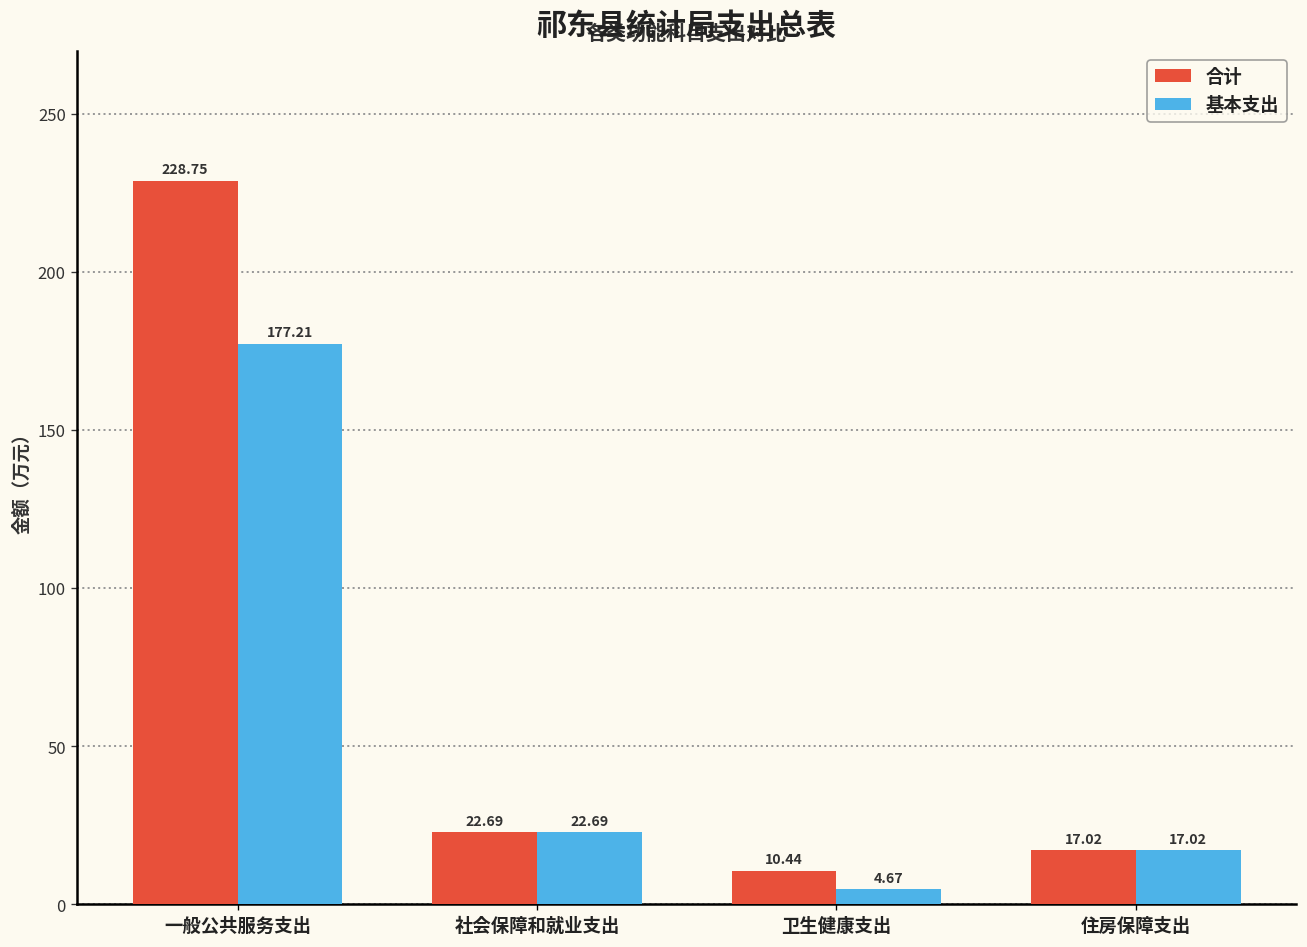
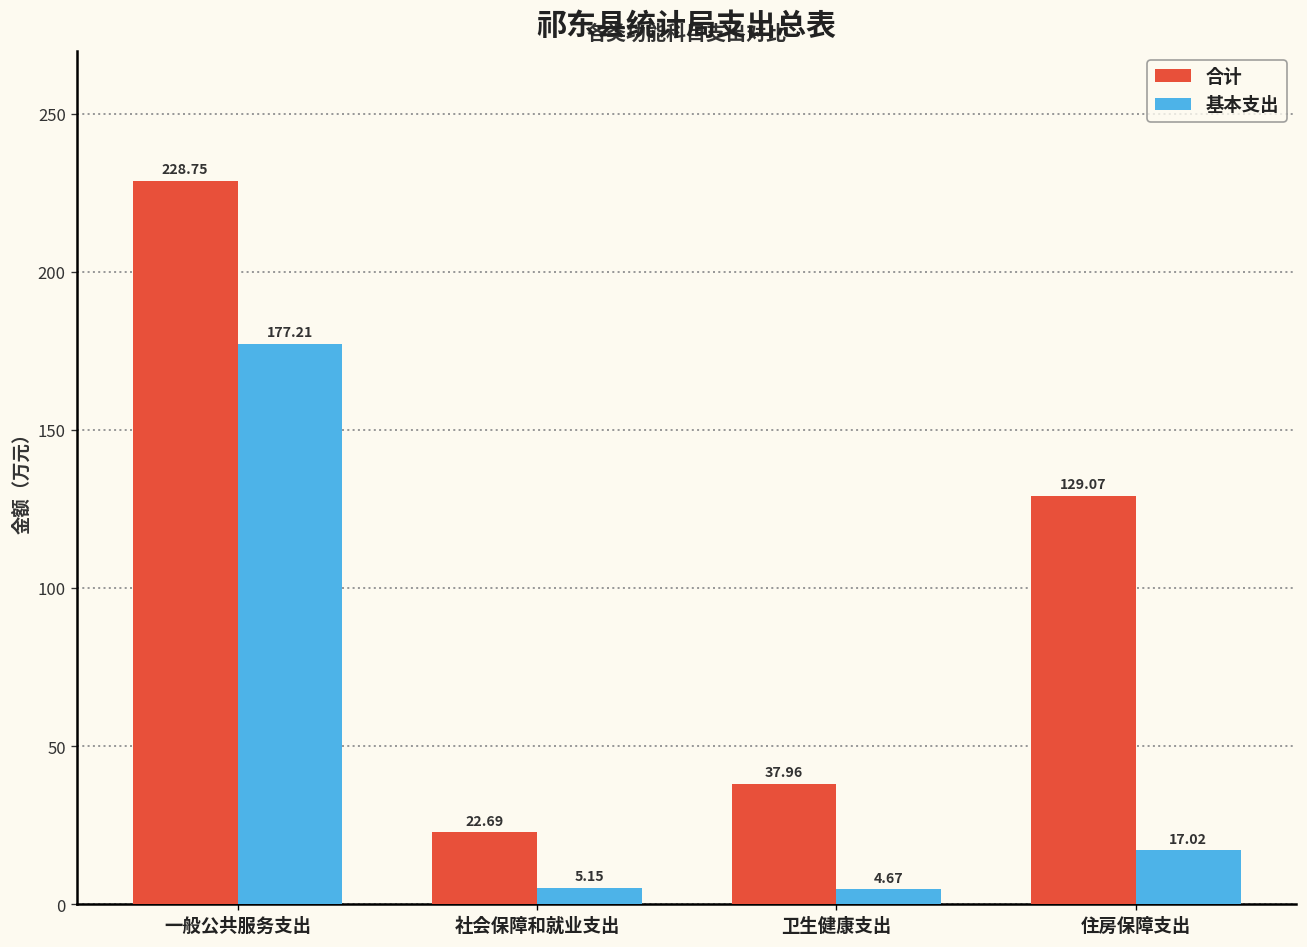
  {
    "合计": {
      "一般公共服务支出": 228.75,
      "社会保障和就业支出": 22.69,
-     "卫生健康支出": 10.44,
-     "住房保障支出": 17.02
+     "卫生健康支出": 37.96,
+     "住房保障支出": 129.07
    },
    "基本支出": {
      "一般公共服务支出": 177.21,
-     "社会保障和就业支出": 22.69,
+     "社会保障和就业支出": 5.15,
      "卫生健康支出": 4.67,
      "住房保障支出": 17.02
    }
  }
